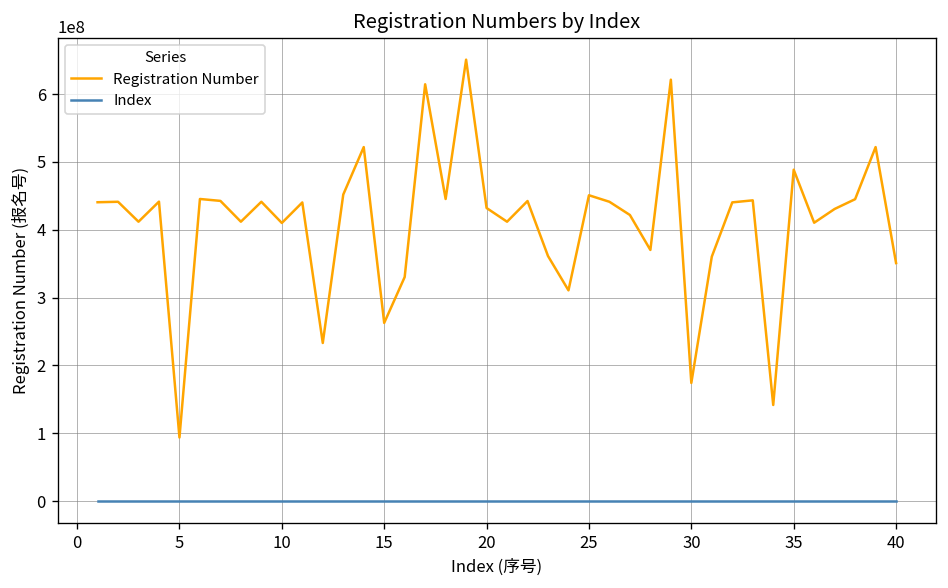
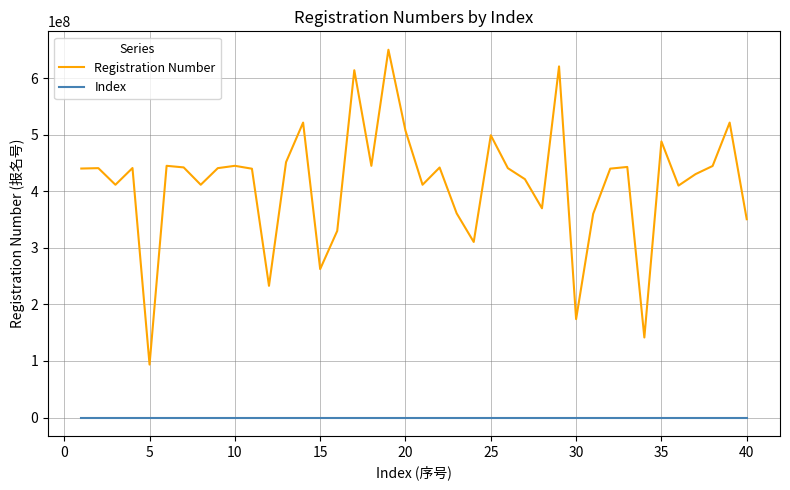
  {
    "Registration Number": {
      "5": 90000000,
-     "10": 410000000,
+     "10": 450000000,
      "15": 260000000,
-     "20": 430000000,
-     "25": 450000000,
+     "20": 510000000,
+     "25": 500000000,
      "30": 170000000,
      "35": 490000000,
      "40": 350000000
    },
    "Index": {
      "5": 0,
      "10": 0,
      "15": 0,
      "20": 0,
      "25": 0,
      "30": 0,
      "35": 0,
      "40": 0
    }
  }
